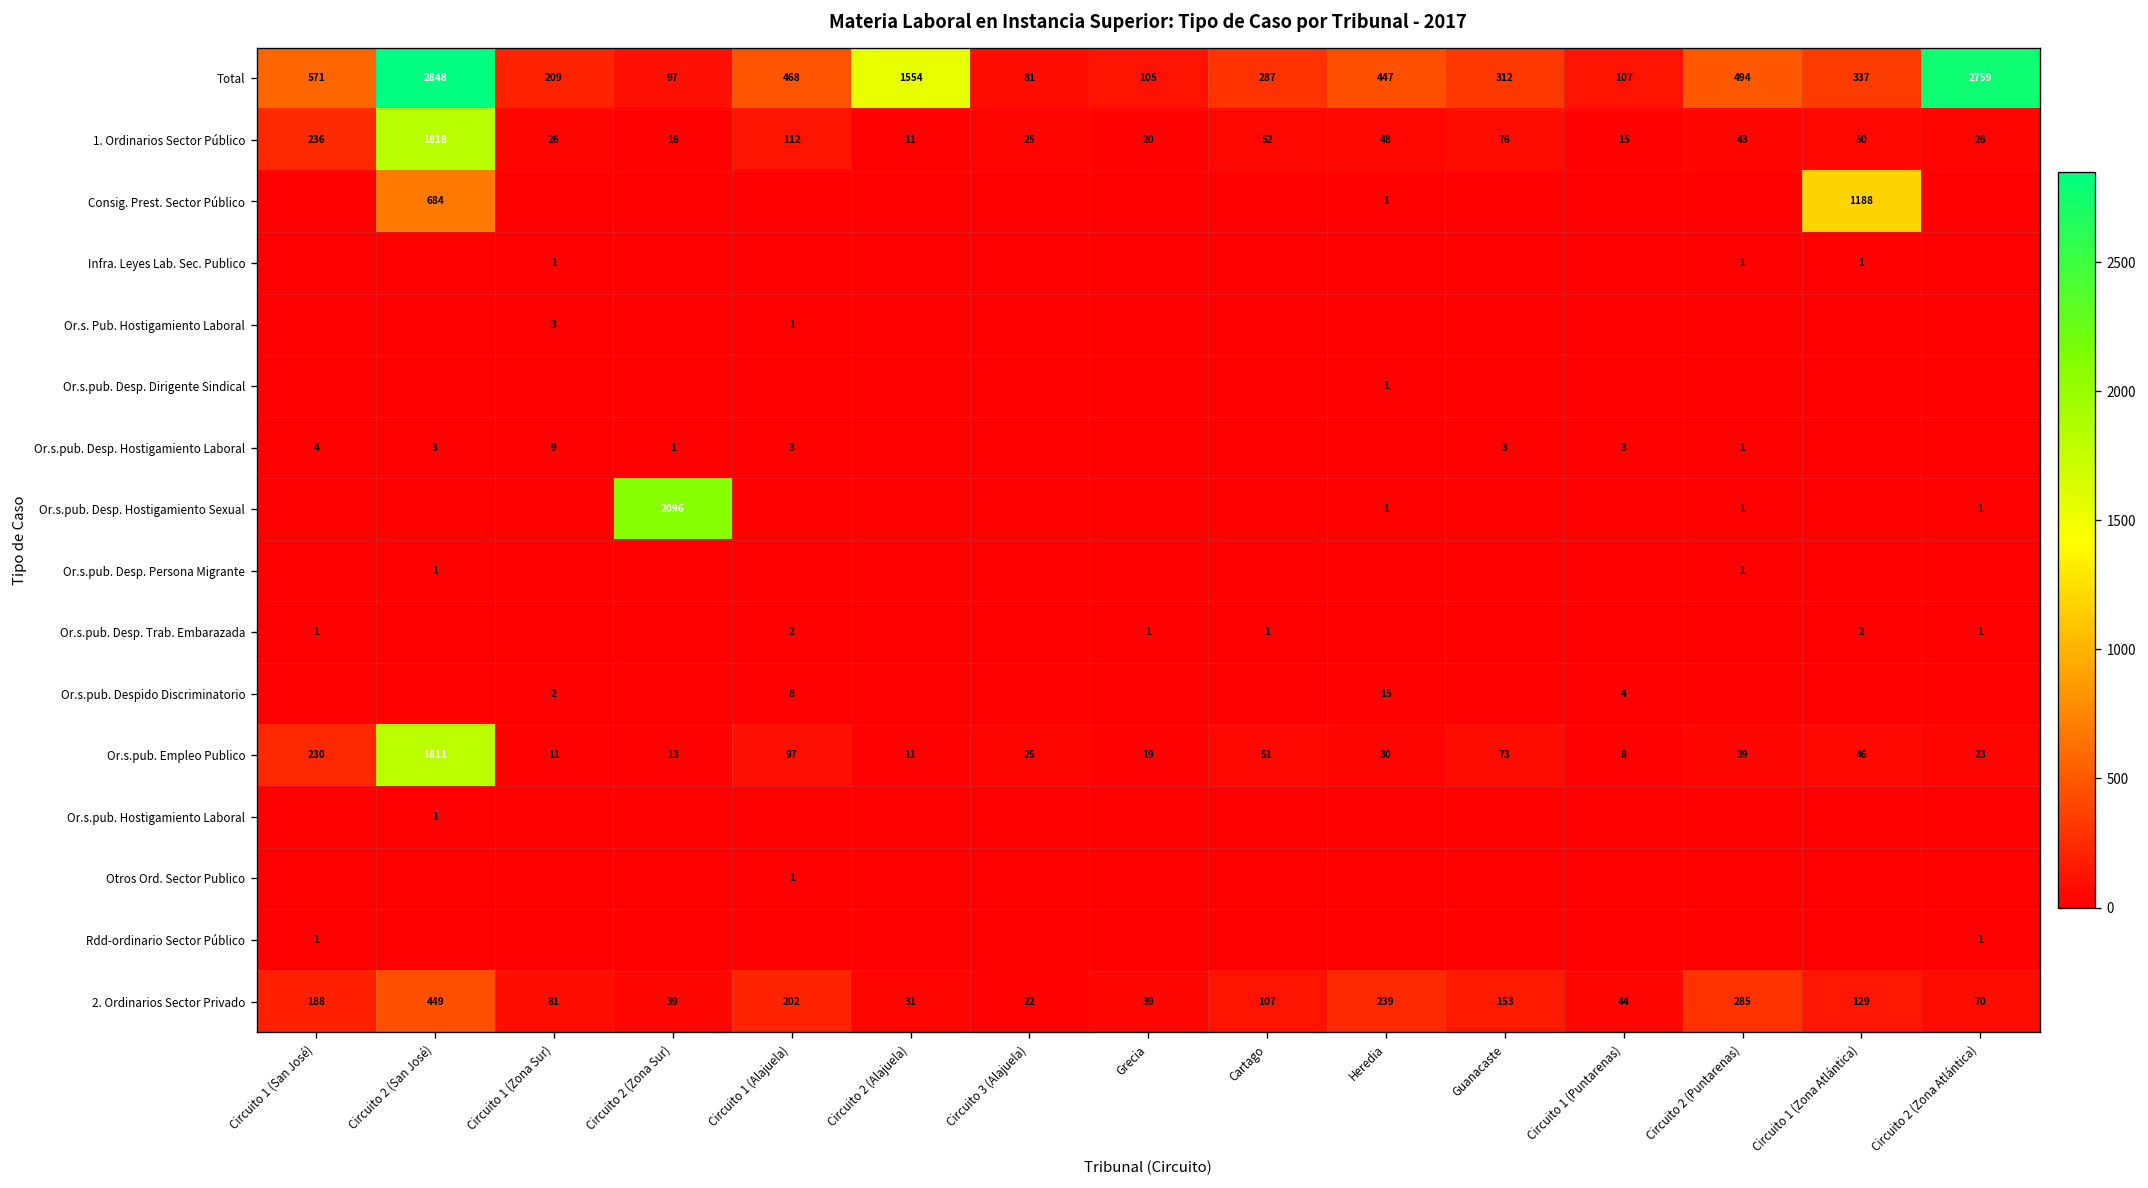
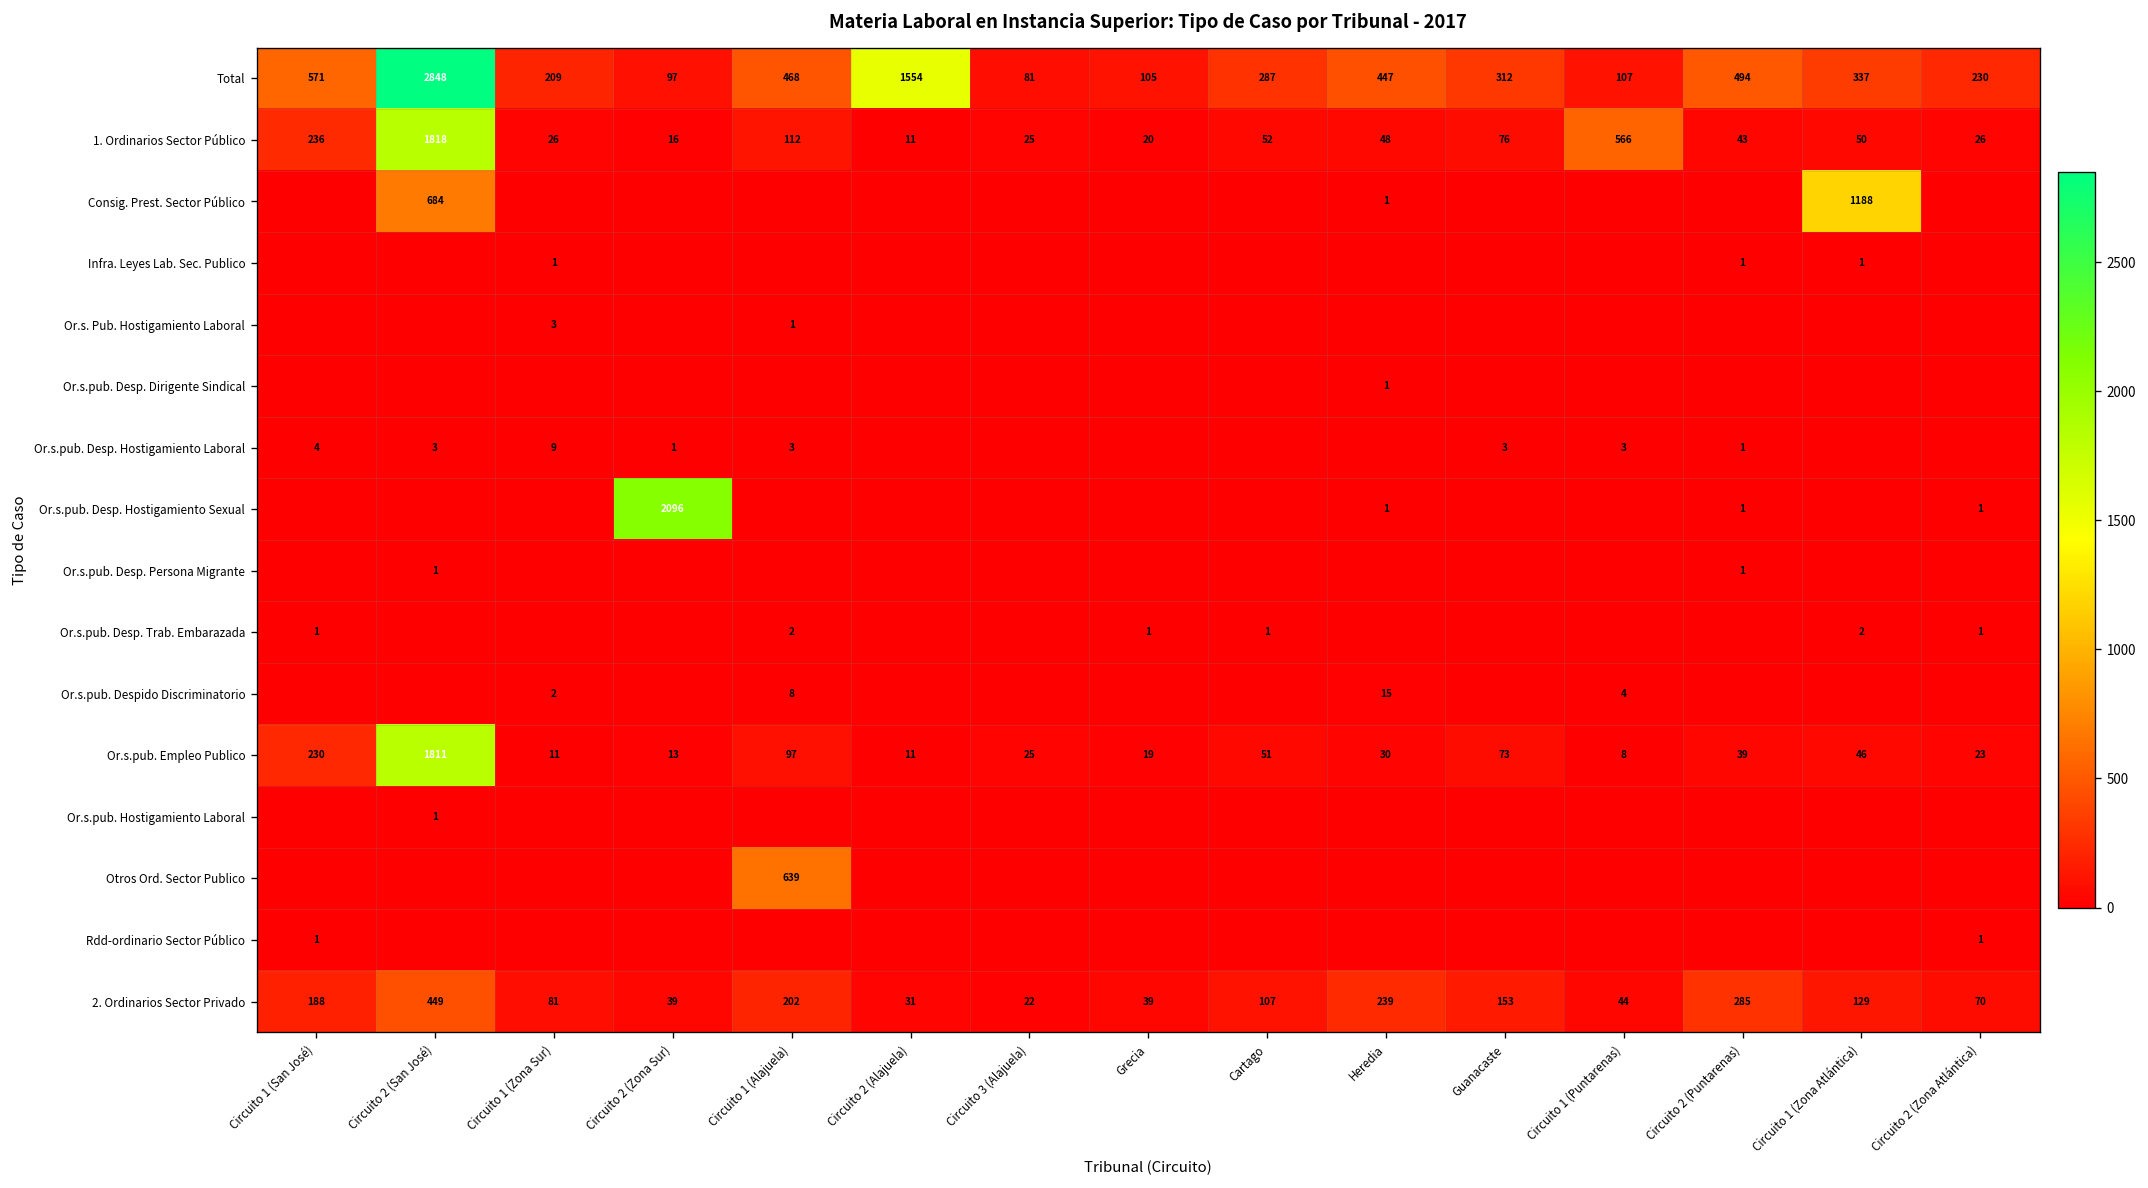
  {
    "Total": {
      "Circuito 1 (San José)": 571,
      "Circuito 2 (San José)": 2848,
      "Circuito 1 (Zona Sur)": 209,
      "Circuito 2 (Zona Sur)": 97,
      "Circuito 1 (Alajuela)": 468,
      "Circuito 2 (Alajuela)": 1554,
      "Circuito 3 (Alajuela)": 81,
      "Grecia": 105,
      "Cartago": 287,
      "Heredia": 447,
      "Guanacaste": 312,
      "Circuito 1 (Puntarenas)": 107,
      "Circuito 2 (Puntarenas)": 494,
      "Circuito 1 (Zona Atlántica)": 337,
-     "Circuito 2 (Zona Atlántica)": 2759
+     "Circuito 2 (Zona Atlántica)": 230
    },
    "1. Ordinarios Sector Público": {
      "Circuito 1 (San José)": 236,
      "Circuito 2 (San José)": 1818,
      "Circuito 1 (Zona Sur)": 26,
      "Circuito 2 (Zona Sur)": 16,
      "Circuito 1 (Alajuela)": 112,
      "Circuito 2 (Alajuela)": 11,
      "Circuito 3 (Alajuela)": 25,
      "Grecia": 20,
      "Cartago": 52,
      "Heredia": 48,
      "Guanacaste": 76,
-     "Circuito 1 (Puntarenas)": 15,
+     "Circuito 1 (Puntarenas)": 566,
      "Circuito 2 (Puntarenas)": 43,
      "Circuito 1 (Zona Atlántica)": 50,
      "Circuito 2 (Zona Atlántica)": 26
    },
    "Consig. Prest. Sector Público": {
      "Circuito 2 (San José)": 684,
      "Heredia": 1,
      "Circuito 1 (Zona Atlántica)": 1188
    },
    "Infra. Leyes Lab. Sec. Publico": {
      "Circuito 1 (Zona Sur)": 1,
      "Circuito 2 (Puntarenas)": 1,
      "Circuito 1 (Zona Atlántica)": 1
    },
    "Or.s. Pub. Hostigamiento Laboral": {
      "Circuito 1 (Zona Sur)": 3,
      "Circuito 1 (Alajuela)": 1
    },
    "Or.s.pub. Desp. Dirigente Sindical": {
      "Heredia": 1
    },
    "Or.s.pub. Desp. Hostigamiento Laboral": {
      "Circuito 1 (San José)": 4,
      "Circuito 2 (San José)": 3,
      "Circuito 1 (Zona Sur)": 9,
      "Circuito 2 (Zona Sur)": 1,
      "Circuito 1 (Alajuela)": 3,
      "Guanacaste": 3,
      "Circuito 1 (Puntarenas)": 3,
      "Circuito 2 (Puntarenas)": 1
    },
    "Or.s.pub. Desp. Hostigamiento Sexual": {
      "Circuito 2 (Zona Sur)": 2096,
      "Heredia": 1,
      "Circuito 2 (Puntarenas)": 1,
      "Circuito 2 (Zona Atlántica)": 1
    },
    "Or.s.pub. Desp. Persona Migrante": {
      "Circuito 2 (San José)": 1,
      "Circuito 2 (Puntarenas)": 1
    },
    "Or.s.pub. Desp. Trab. Embarazada": {
      "Circuito 1 (San José)": 1,
      "Circuito 1 (Alajuela)": 2,
      "Grecia": 1,
      "Cartago": 1,
      "Circuito 1 (Zona Atlántica)": 2,
      "Circuito 2 (Zona Atlántica)": 1
    },
    "Or.s.pub. Despido Discriminatorio": {
      "Circuito 1 (Zona Sur)": 2,
      "Circuito 1 (Alajuela)": 8,
      "Heredia": 15,
      "Circuito 1 (Puntarenas)": 4
    },
    "Or.s.pub. Empleo Publico": {
      "Circuito 1 (San José)": 230,
      "Circuito 2 (San José)": 1811,
      "Circuito 1 (Zona Sur)": 11,
      "Circuito 2 (Zona Sur)": 13,
      "Circuito 1 (Alajuela)": 97,
      "Circuito 2 (Alajuela)": 11,
      "Circuito 3 (Alajuela)": 25,
      "Grecia": 19,
      "Cartago": 51,
      "Heredia": 30,
      "Guanacaste": 73,
      "Circuito 1 (Puntarenas)": 8,
      "Circuito 2 (Puntarenas)": 39,
      "Circuito 1 (Zona Atlántica)": 46,
      "Circuito 2 (Zona Atlántica)": 23
    },
    "Or.s.pub. Hostigamiento Laboral": {
      "Circuito 2 (San José)": 1
    },
    "Otros Ord. Sector Publico": {
-     "Circuito 1 (Alajuela)": 1
+     "Circuito 1 (Alajuela)": 639
    },
    "Rdd-ordinario Sector Público": {
      "Circuito 1 (San José)": 1,
      "Circuito 2 (Zona Atlántica)": 1
    },
    "2. Ordinarios Sector Privado": {
      "Circuito 1 (San José)": 188,
      "Circuito 2 (San José)": 449,
      "Circuito 1 (Zona Sur)": 81,
      "Circuito 2 (Zona Sur)": 39,
      "Circuito 1 (Alajuela)": 202,
      "Circuito 2 (Alajuela)": 31,
      "Circuito 3 (Alajuela)": 22,
      "Grecia": 39,
      "Cartago": 107,
      "Heredia": 239,
      "Guanacaste": 153,
      "Circuito 1 (Puntarenas)": 44,
      "Circuito 2 (Puntarenas)": 285,
      "Circuito 1 (Zona Atlántica)": 129,
      "Circuito 2 (Zona Atlántica)": 70
    }
  }
